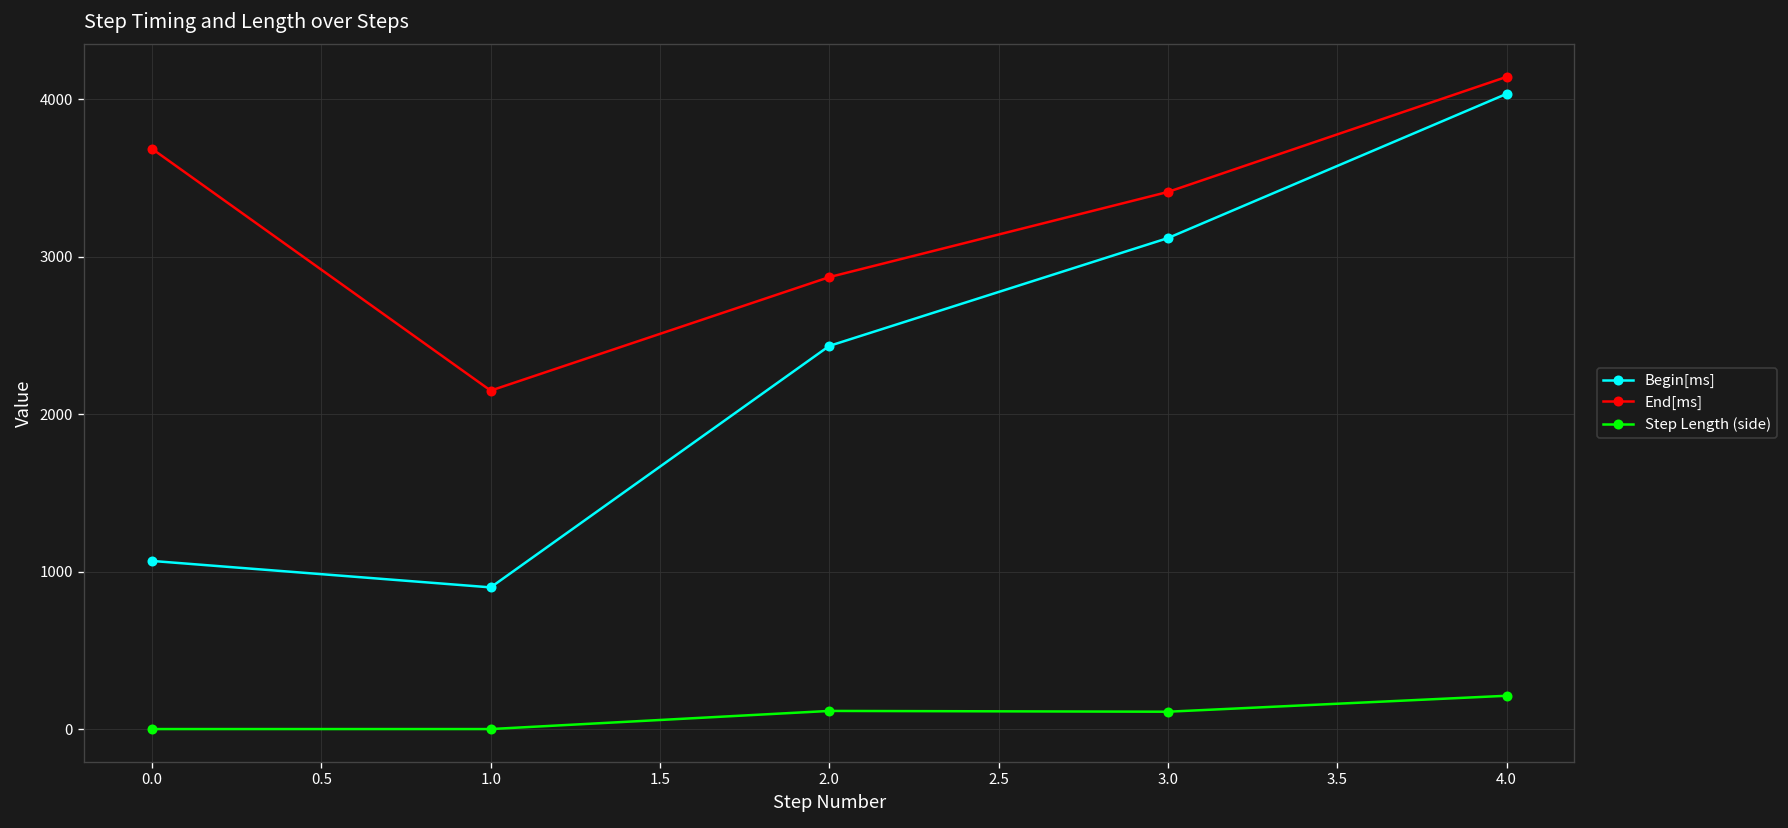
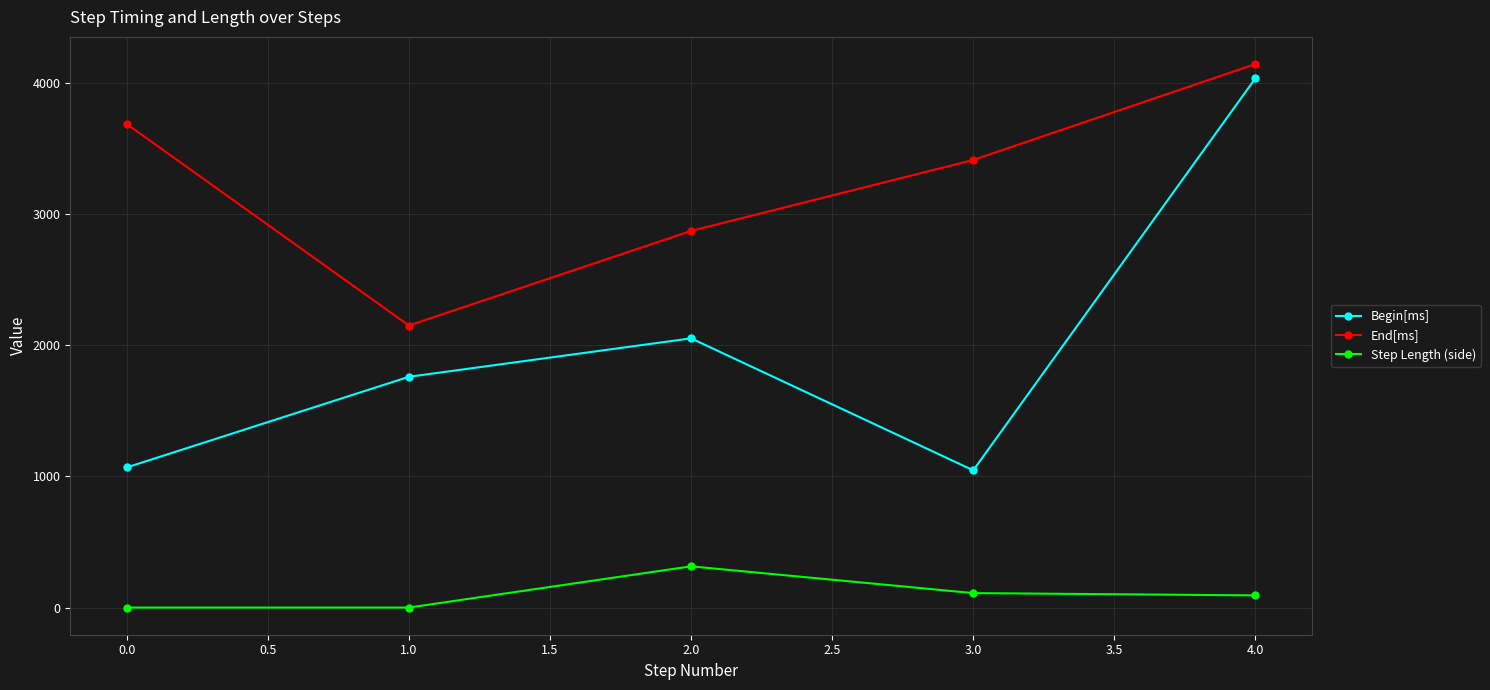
  {
    "Begin[ms]": {
      "0.0": 1070,
-     "1.0": 900,
-     "2.0": 2430,
-     "3.0": 3120,
+     "1.0": 1760,
+     "2.0": 2050,
+     "3.0": 1050,
      "4.0": 4040
    },
    "End[ms]": {
      "0.0": 3690,
      "1.0": 2150,
      "2.0": 2870,
      "3.0": 3410,
      "4.0": 4140
    },
    "Step Length (side)": {
      "0.0": 0,
      "1.0": 0,
-     "2.0": 120,
+     "2.0": 310,
      "3.0": 110,
-     "4.0": 210
+     "4.0": 90
    }
  }
